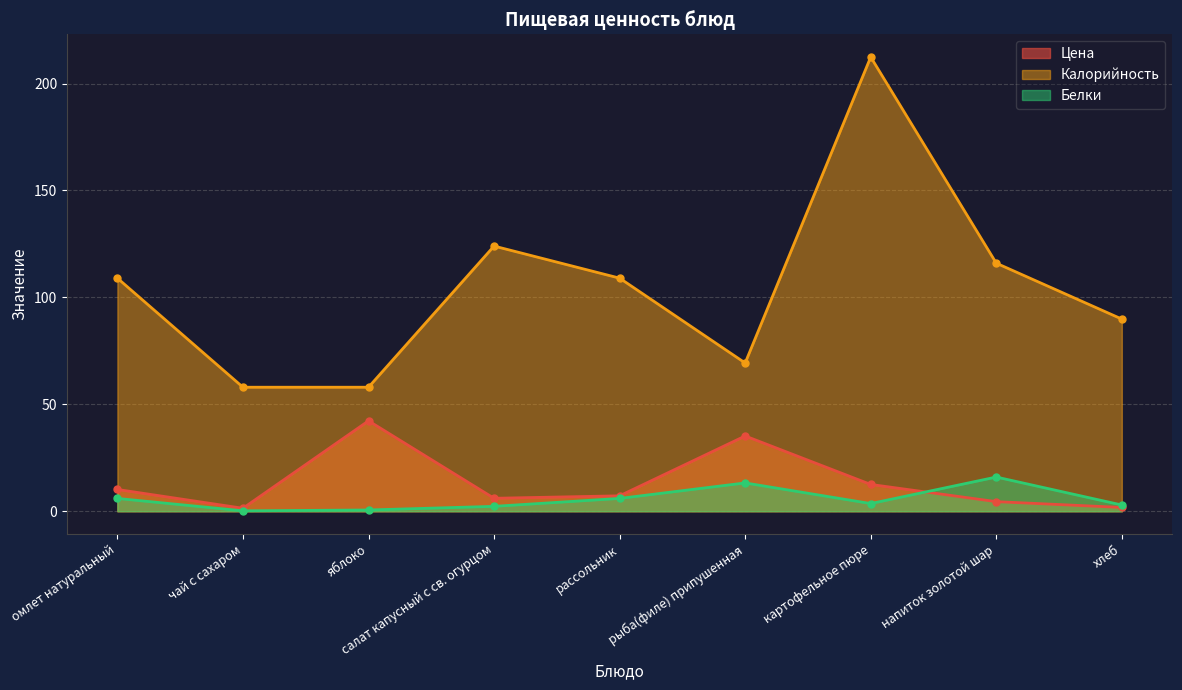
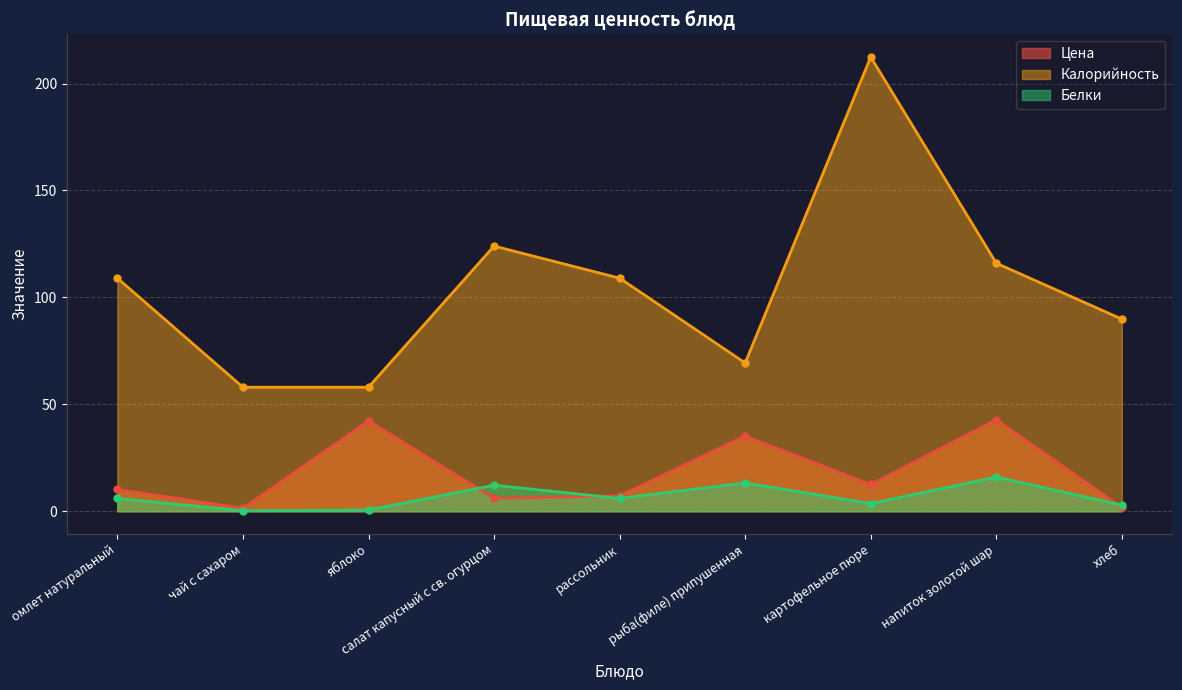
  {
    "Цена": {
      "омлет натуральный": 10,
      "яблоко": 42,
      "салат капусный с св. огурцом": 6,
      "рассольник": 7,
      "рыба(филе) припушенная": 35,
      "картофельное пюре": 13,
-     "напиток золотой шар": 5
+     "напиток золотой шар": 43
    },
    "Калорийность": {
      "омлет натуральный": 109,
      "чай с сахаром": 58,
      "яблоко": 58,
      "салат капусный с св. огурцом": 124,
      "рассольник": 109,
      "рыба(филе) припушенная": 69,
      "картофельное пюре": 212,
      "напиток золотой шар": 116,
      "хлеб": 90
    },
    "Белки": {
      "омлет натуральный": 6,
      "яблоко": 1,
-     "салат капусный с св. огурцом": 2,
+     "салат капусный с св. огурцом": 12,
      "рассольник": 6,
      "рыба(филе) припушенная": 13,
      "картофельное пюре": 4,
      "напиток золотой шар": 16
    }
  }
